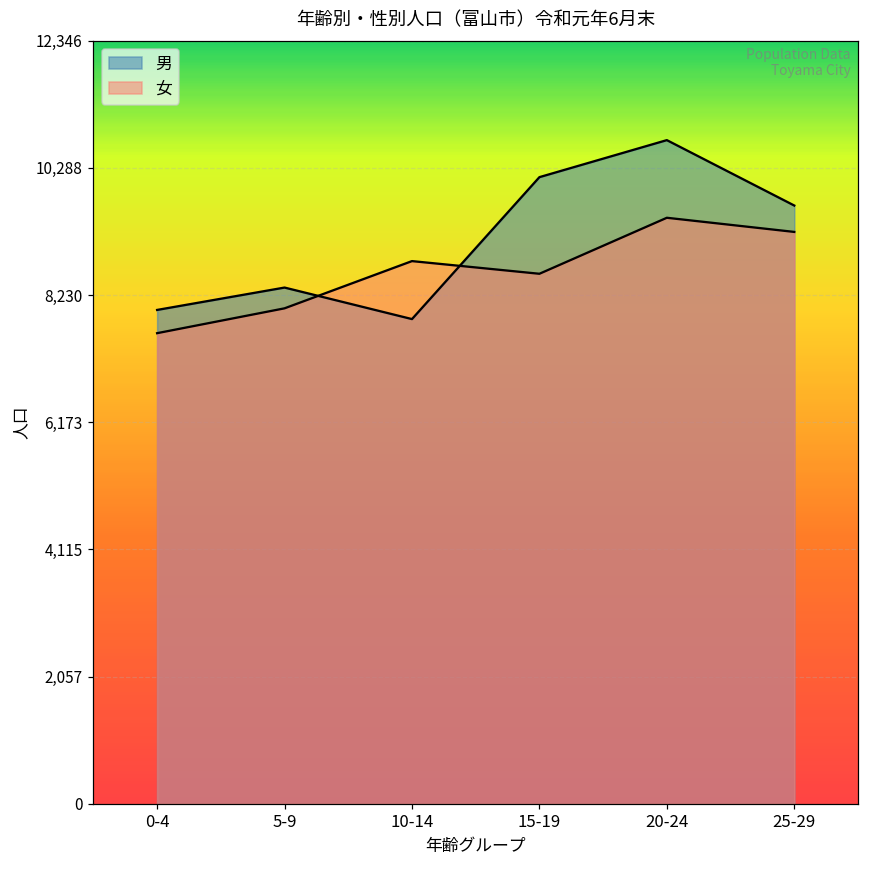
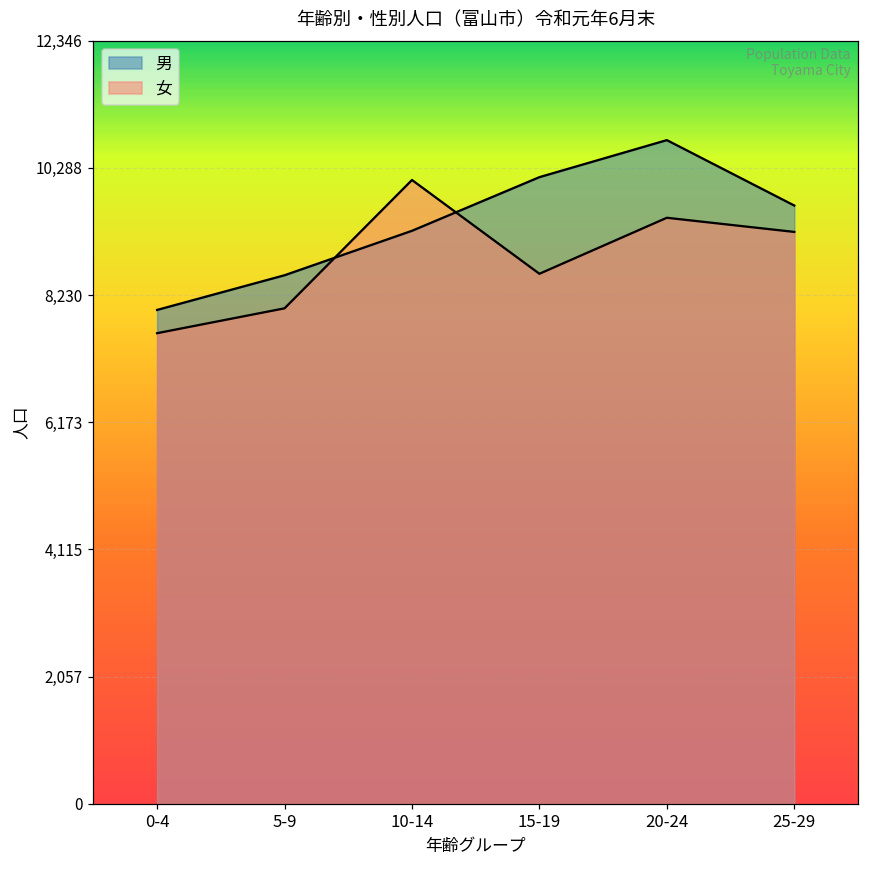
  {
    "男": {
      "0-4": "8,000",
-     "5-9": "8,400",
-     "10-14": "7,800",
+     "5-9": "8,600",
+     "10-14": "9,300",
      "15-19": "10,100",
      "20-24": "10,700",
      "25-29": "9,700"
    },
    "女": {
      "0-4": "7,600",
      "5-9": "8,000",
-     "10-14": "8,800",
+     "10-14": "10,100",
      "15-19": "8,600",
      "20-24": "9,500",
      "25-29": "9,300"
    }
  }
